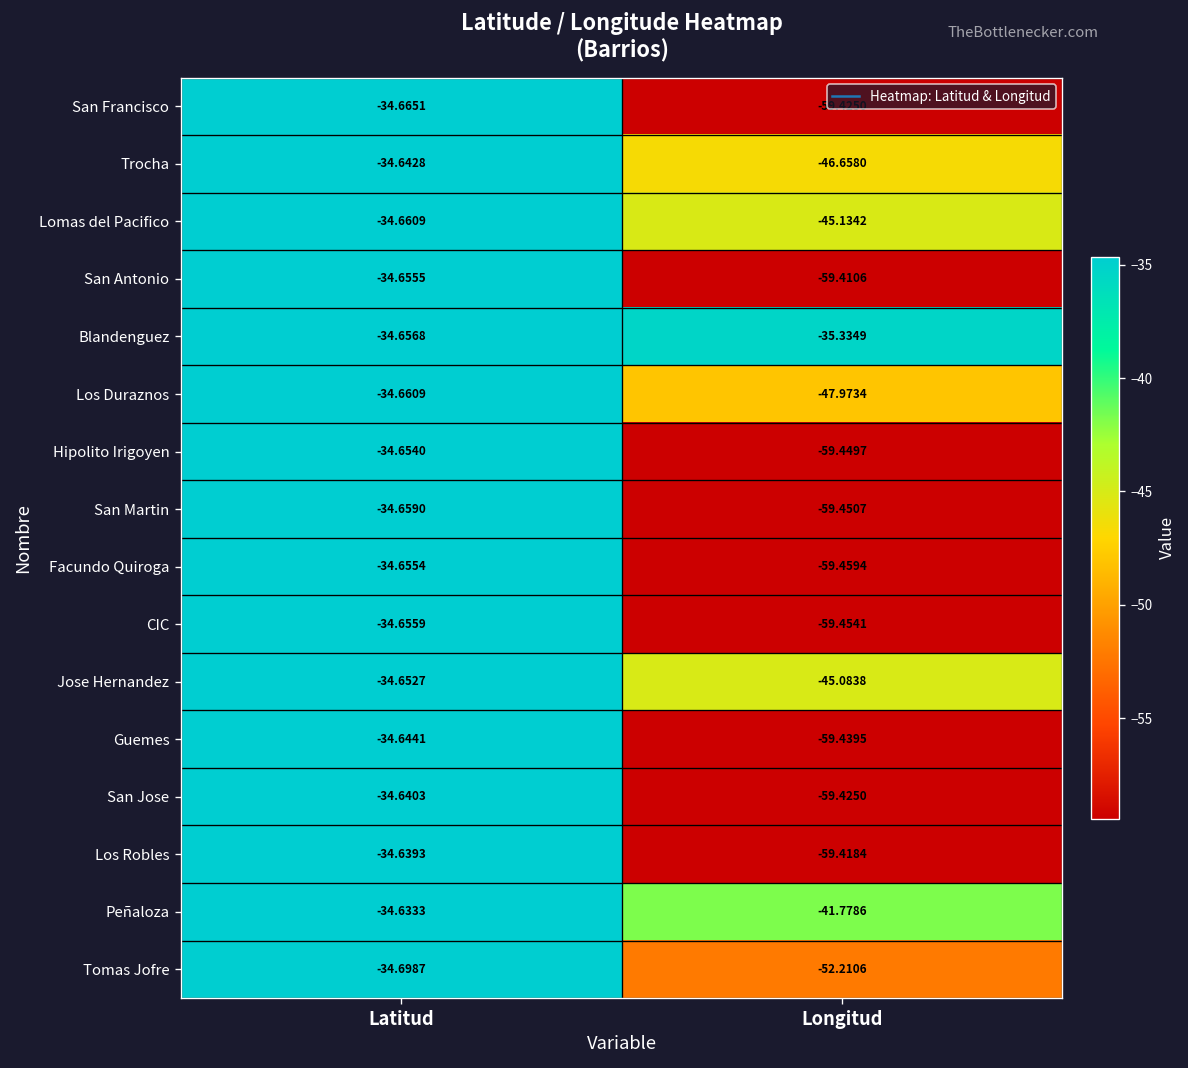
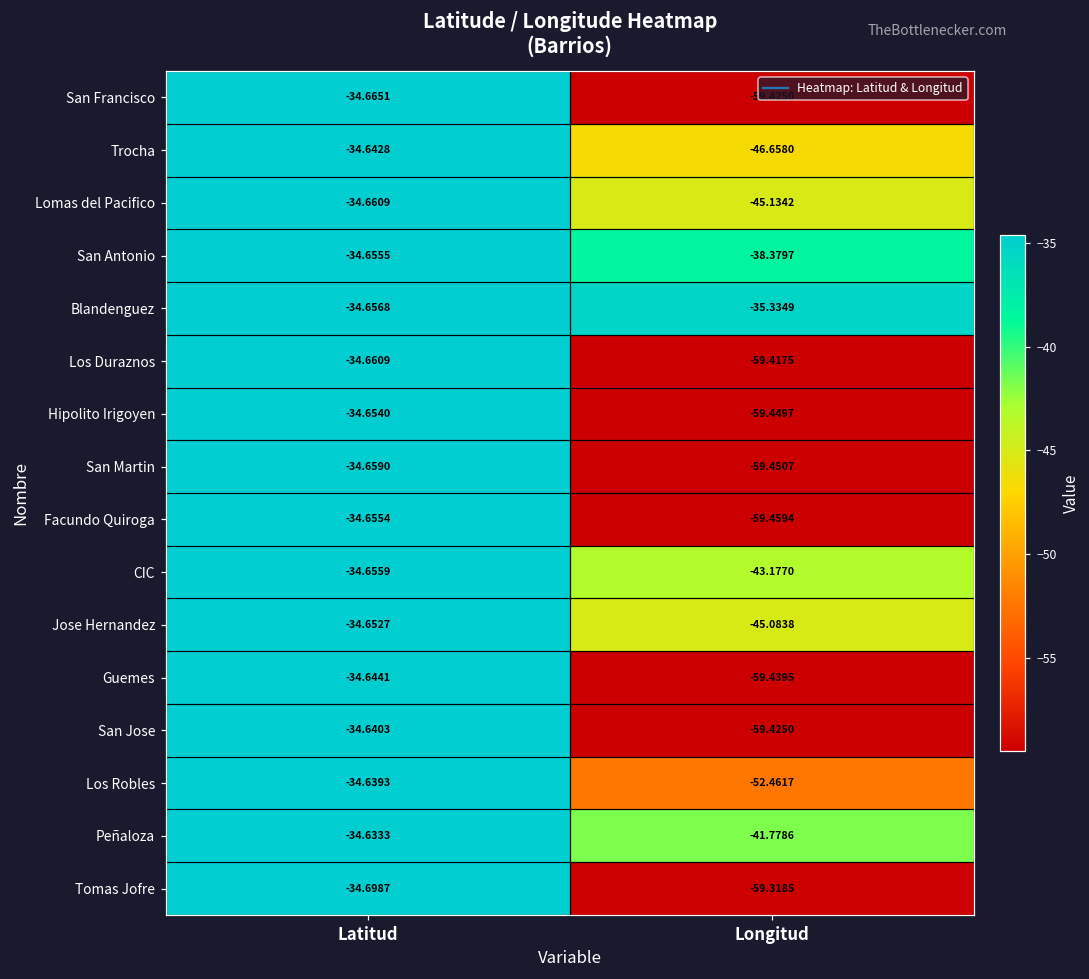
  {
    "San Francisco": {
      "Latitud": -34.6651
    },
    "Trocha": {
      "Latitud": -34.6428,
      "Longitud": -46.6580
    },
    "Lomas del Pacifico": {
      "Latitud": -34.6609,
      "Longitud": -45.1342
    },
    "San Antonio": {
      "Latitud": -34.6555,
-     "Longitud": -59.4106
+     "Longitud": -38.3797
    },
    "Blandenguez": {
      "Latitud": -34.6568,
      "Longitud": -35.3349
    },
    "Los Duraznos": {
      "Latitud": -34.6609,
-     "Longitud": -47.9734
+     "Longitud": -59.4175
    },
    "Hipolito Irigoyen": {
      "Latitud": -34.6540,
      "Longitud": -59.4497
    },
    "San Martin": {
      "Latitud": -34.6590,
      "Longitud": -59.4507
    },
    "Facundo Quiroga": {
      "Latitud": -34.6554,
      "Longitud": -59.4594
    },
    "CIC": {
      "Latitud": -34.6559,
-     "Longitud": -59.4541
+     "Longitud": -43.1770
    },
    "Jose Hernandez": {
      "Latitud": -34.6527,
      "Longitud": -45.0838
    },
    "Guemes": {
      "Latitud": -34.6441,
      "Longitud": -59.4395
    },
    "San Jose": {
      "Latitud": -34.6403,
      "Longitud": -59.4250
    },
    "Los Robles": {
      "Latitud": -34.6393,
-     "Longitud": -59.4184
+     "Longitud": -52.4617
    },
    "Peñaloza": {
      "Latitud": -34.6333,
      "Longitud": -41.7786
    },
    "Tomas Jofre": {
      "Latitud": -34.6987,
-     "Longitud": -52.2106
+     "Longitud": -59.3185
    }
  }
